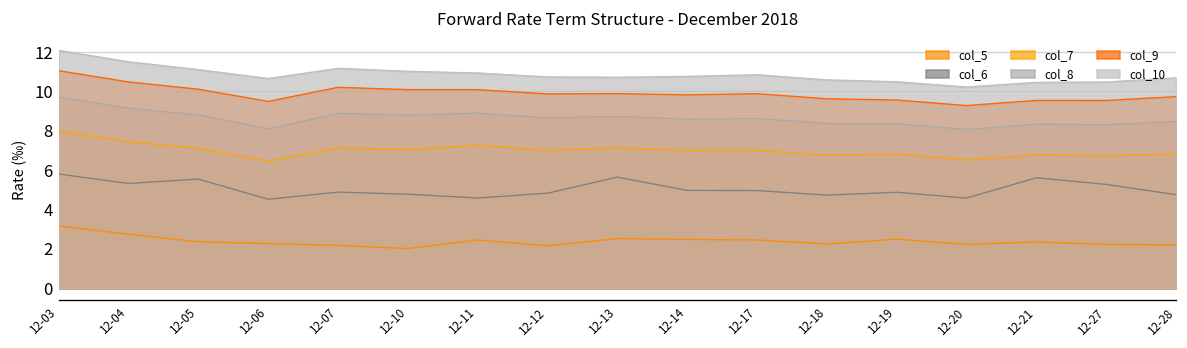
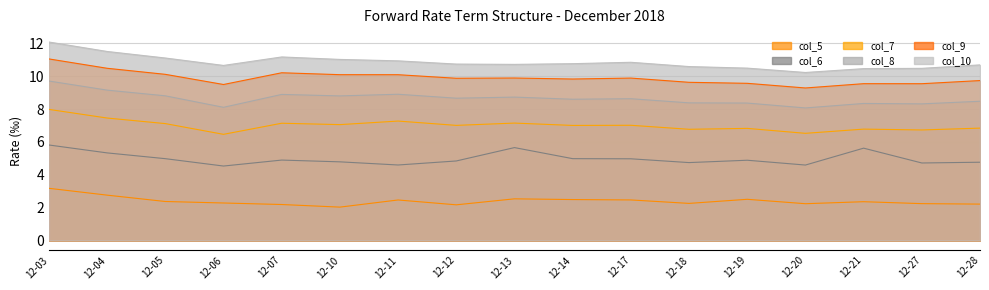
  {
    "col_6": {
      "12-03": 5.8,
      "12-04": 5.3,
-     "12-05": 5.6,
+     "12-05": 5.0,
      "12-06": 4.5,
      "12-07": 4.9,
      "12-10": 4.8,
      "12-11": 4.6,
      "12-12": 4.8,
      "12-13": 5.7,
      "12-14": 5.0,
      "12-17": 5.0,
      "12-18": 4.7,
      "12-19": 4.9,
      "12-20": 4.6,
      "12-21": 5.6,
-     "12-27": 5.3,
+     "12-27": 4.7,
      "12-28": 4.8
    }
  }
